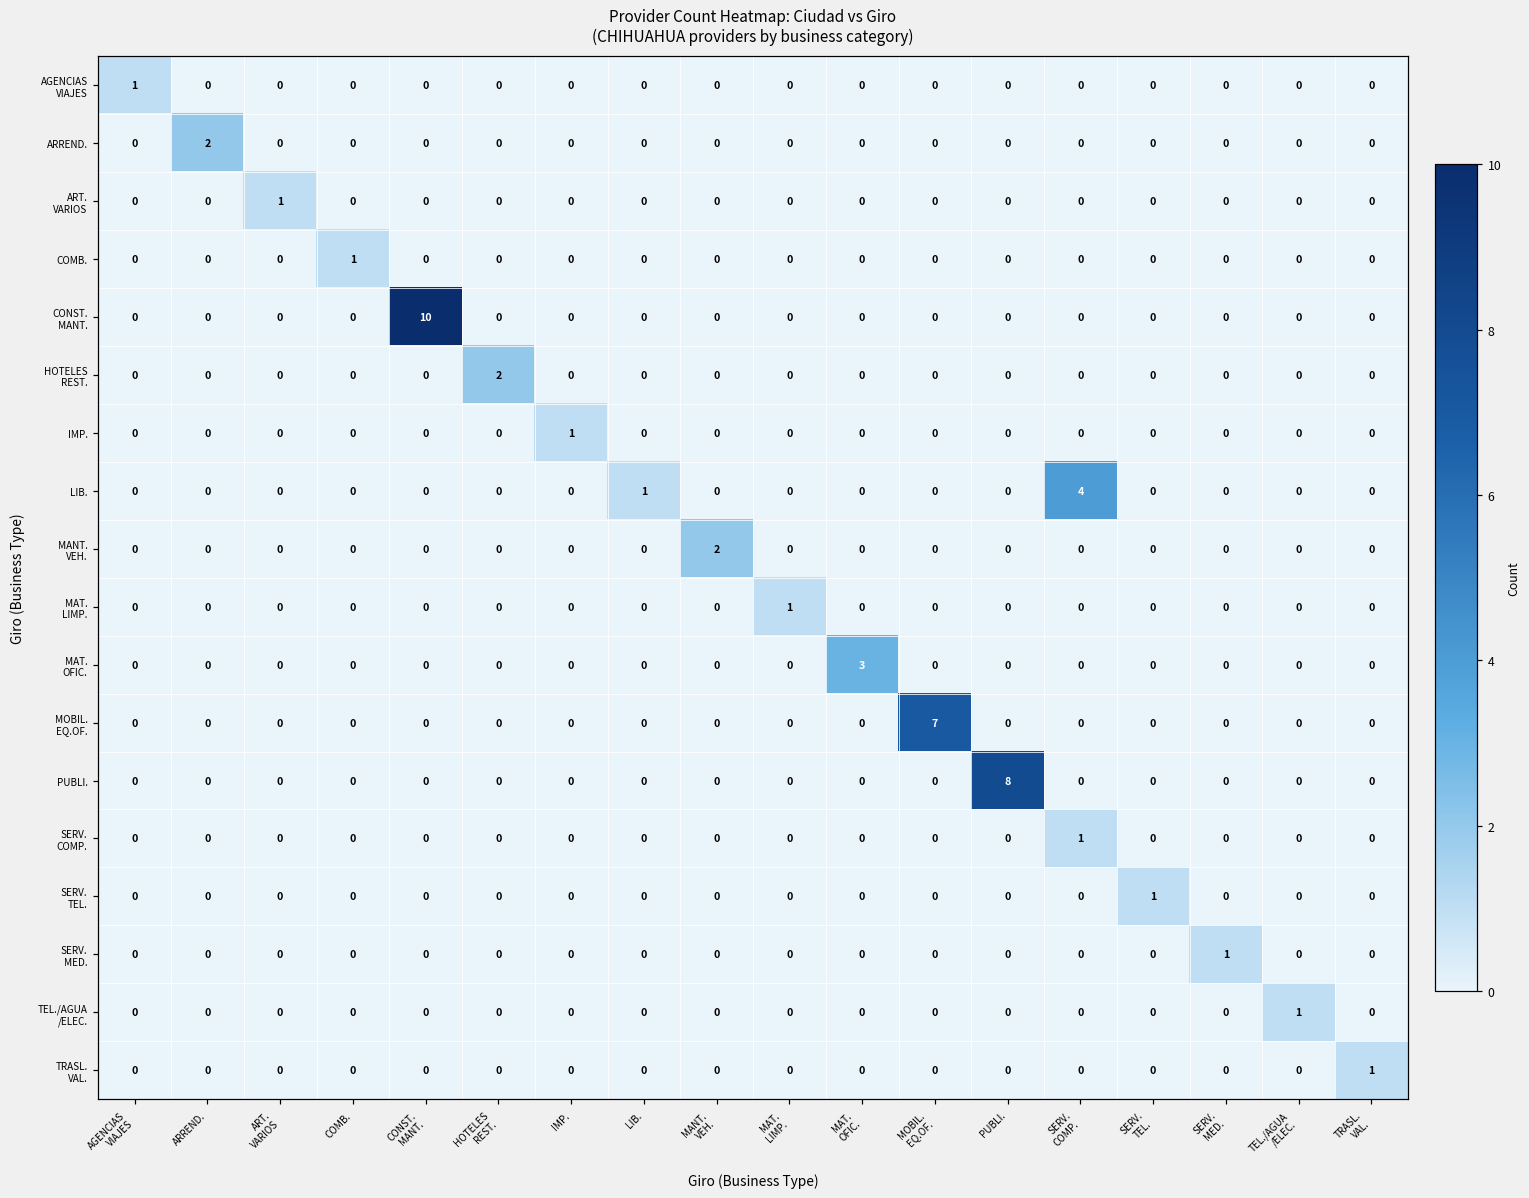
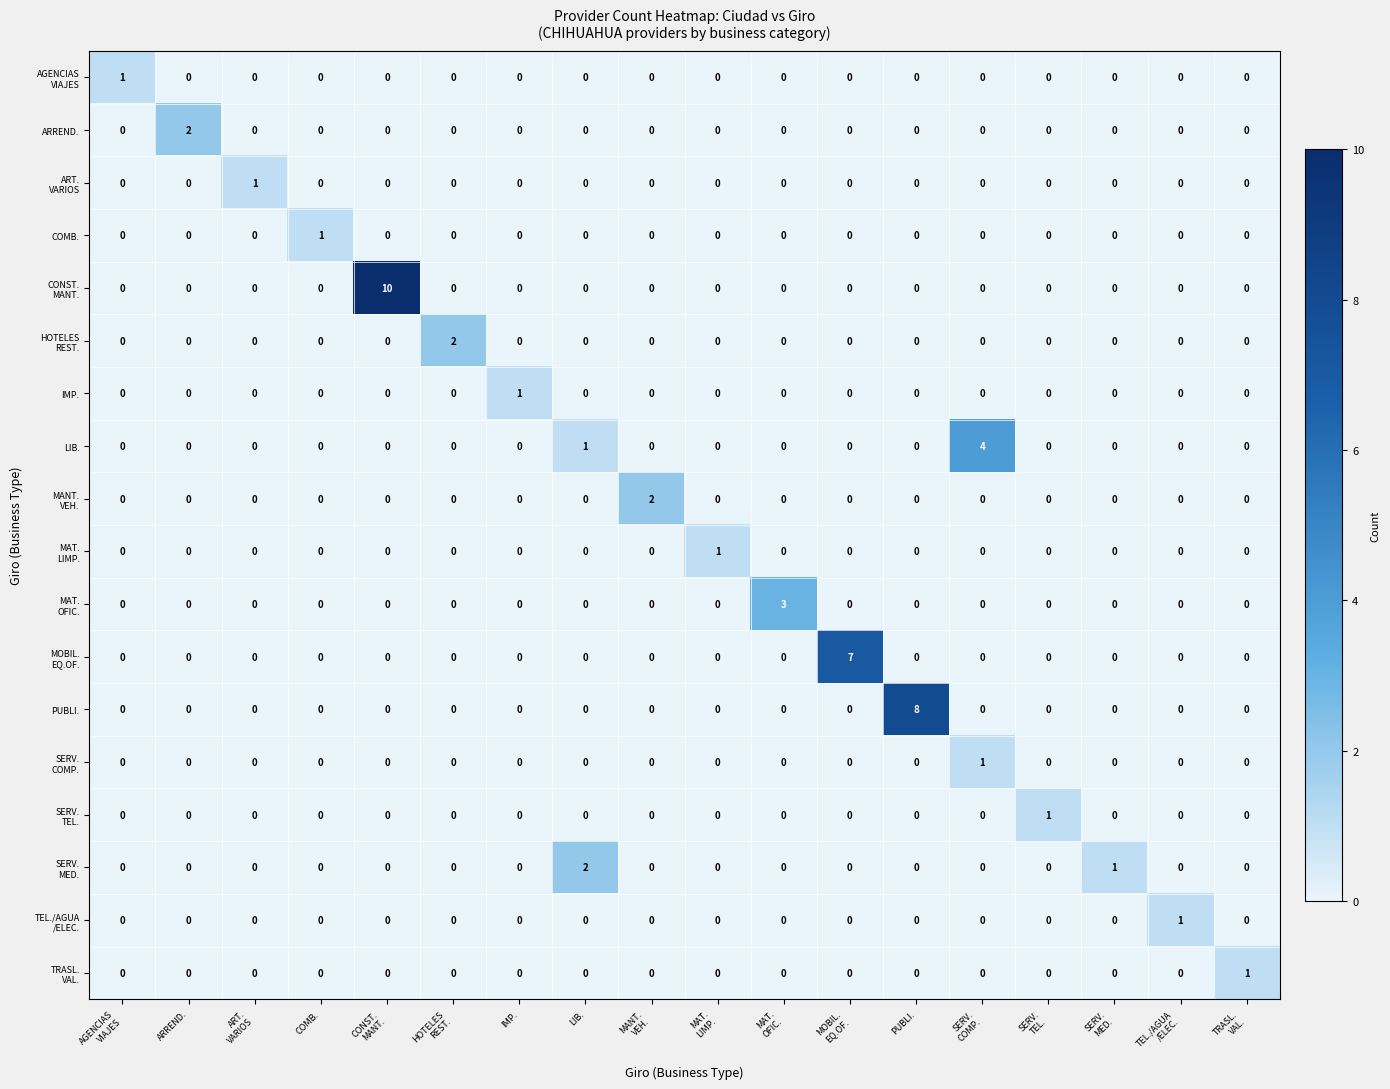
  {
    "SERV. MED.": {
      "AGENCIAS VIAJES": 0,
      "ARREND.": 0,
      "ART. VARIOS": 0,
      "COMB.": 0,
      "CONST. MANT.": 0,
      "HOTELES REST.": 0,
      "IMP.": 0,
-     "LIB.": 0,
+     "LIB.": 2,
      "MANT. VEH.": 0,
      "MAT. LIMP.": 0,
      "MAT. OFIC.": 0,
      "MOBIL. EQ.OF.": 0,
      "PUBLI.": 0,
      "SERV. COMP.": 0,
      "SERV. TEL.": 0,
      "SERV. MED.": 1,
      "TEL./AGUA /ELEC.": 0,
      "TRASL. VAL.": 0
    }
  }
